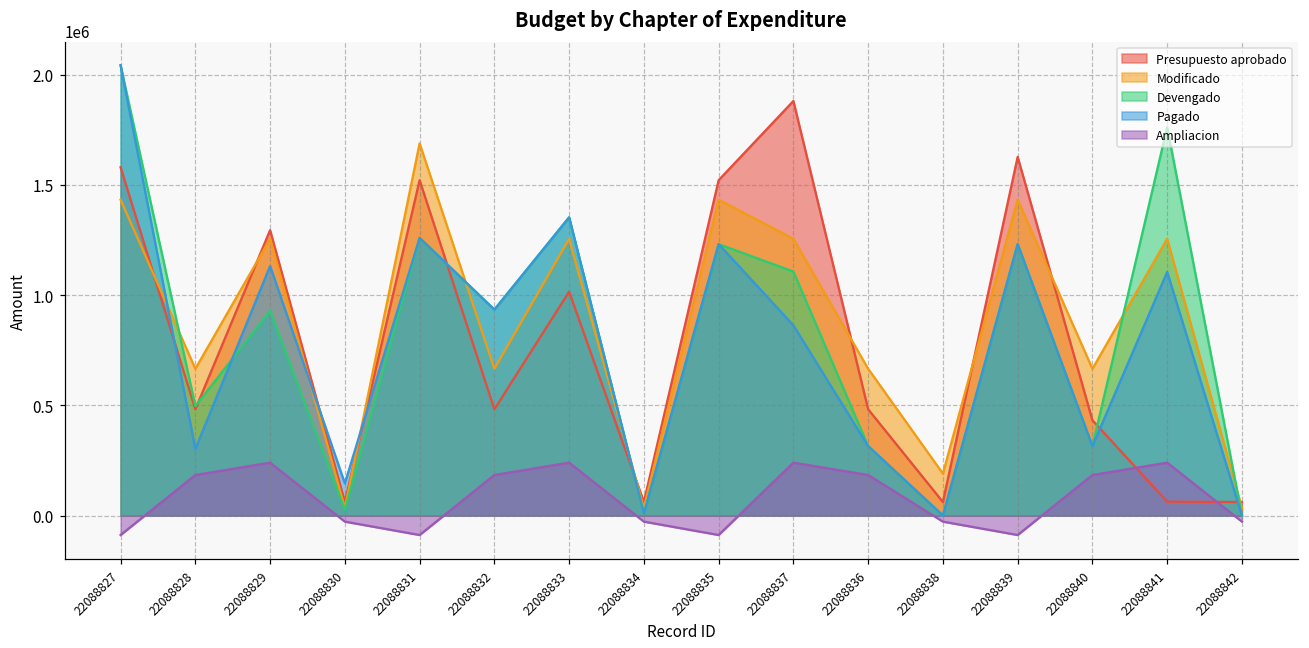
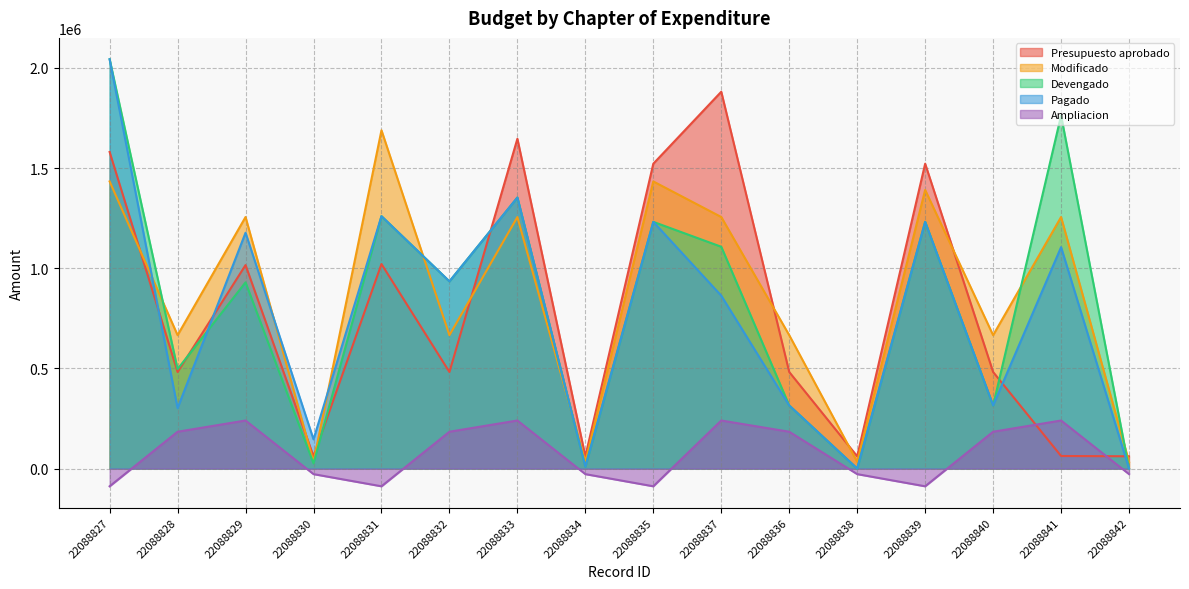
  {
    "Presupuesto aprobado": {
      "22088827": 1580000,
      "22088828": 480000,
-     "22088829": 1290000,
+     "22088829": 1020000,
      "22088830": 60000,
-     "22088831": 1520000,
+     "22088831": 1020000,
      "22088832": 480000,
-     "22088833": 1020000,
+     "22088833": 1650000,
      "22088834": 60000,
      "22088835": 1520000,
      "22088837": 1880000,
      "22088836": 480000,
      "22088838": 60000,
-     "22088839": 1630000,
-     "22088840": 430000,
+     "22088839": 1520000,
+     "22088840": 480000,
      "22088841": 60000,
      "22088842": 60000
    },
    "Modificado": {
      "22088827": 1430000,
      "22088828": 670000,
      "22088829": 1260000,
      "22088831": 1690000,
      "22088832": 670000,
      "22088833": 1260000,
      "22088834": 30000,
      "22088835": 1430000,
      "22088837": 1260000,
      "22088836": 670000,
-     "22088838": 190000,
-     "22088839": 1430000,
+     "22088838": 30000,
+     "22088839": 1390000,
      "22088840": 670000,
      "22088841": 1260000,
      "22088842": 30000
    },
    "Devengado": {
      "22088828": 500000,
      "22088829": 930000,
      "22088837": 1110000
    },
    "Pagado": {
      "22088828": 300000,
-     "22088829": 1130000,
+     "22088829": 1180000,
      "22088830": 150000,
      "22088837": 860000,
      "22088841": 1110000
    }
  }
